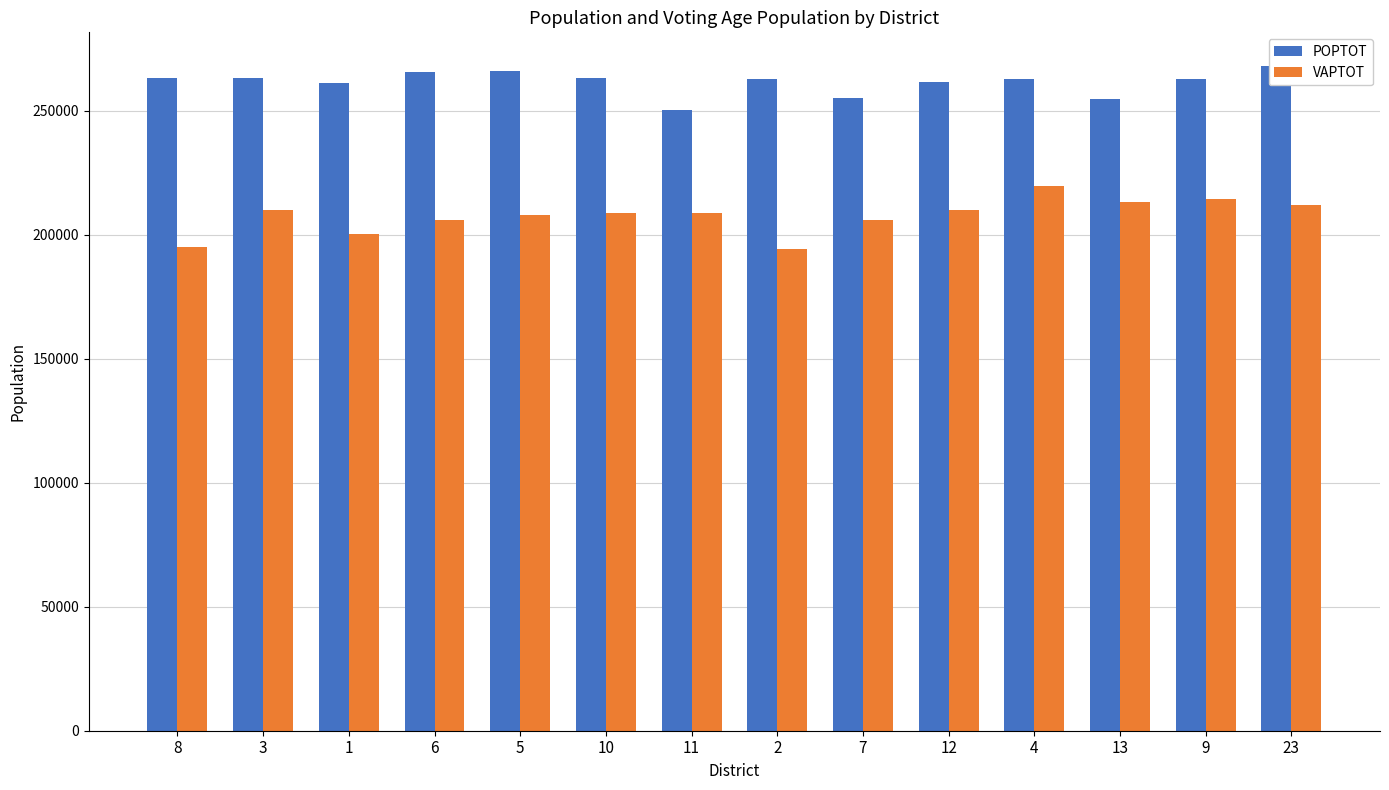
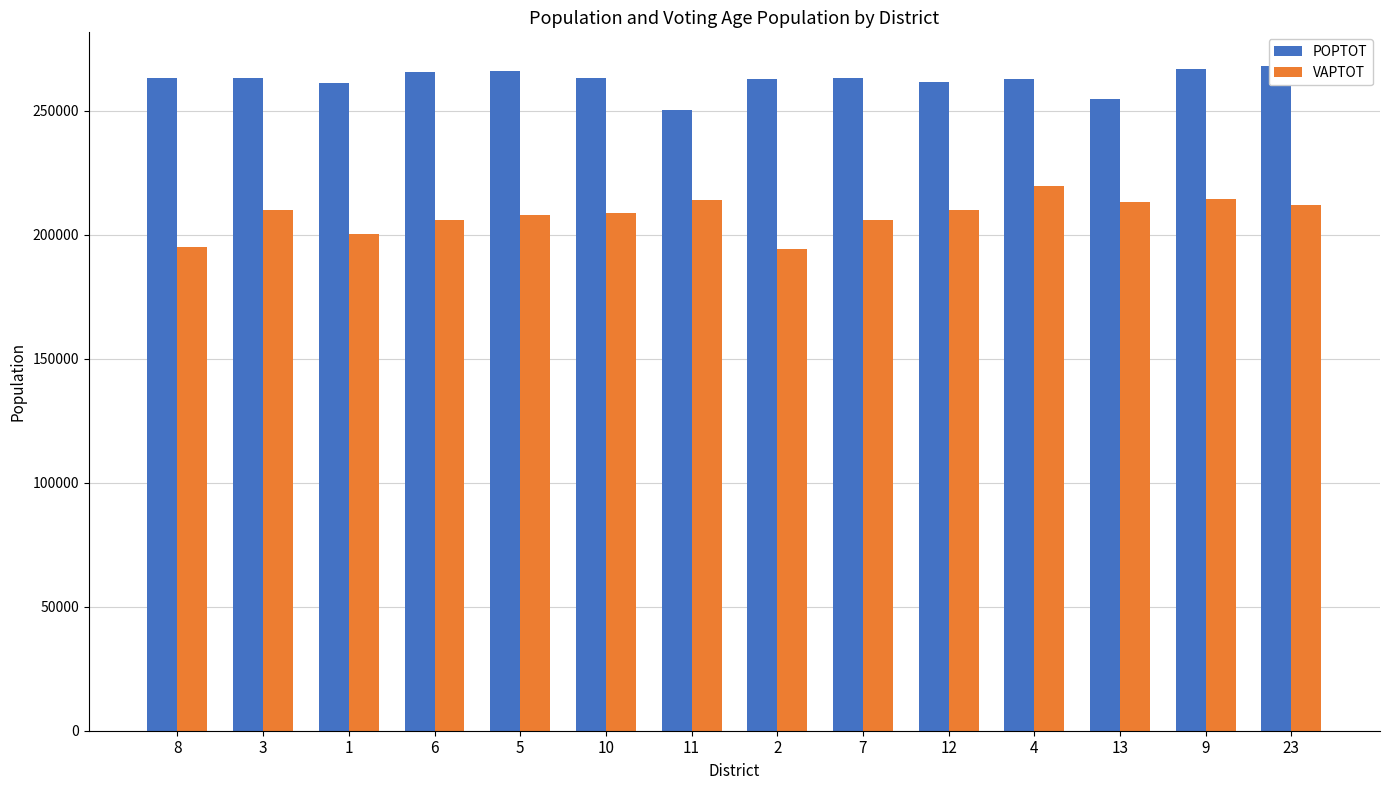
  {
    "POPTOT": {
      "8": 263000,
      "3": 263000,
      "1": 261000,
      "6": 265000,
      "5": 266000,
      "10": 263000,
      "11": 250000,
      "2": 263000,
-     "7": 255000,
+     "7": 263000,
      "12": 262000,
      "4": 263000,
      "13": 255000,
-     "9": 263000
+     "9": 267000
    },
    "VAPTOT": {
      "8": 195000,
      "3": 210000,
      "1": 200000,
      "6": 206000,
      "5": 208000,
      "10": 209000,
-     "11": 209000,
+     "11": 214000,
      "2": 194000,
      "7": 206000,
      "12": 210000,
      "4": 220000,
      "13": 213000,
      "9": 214000,
      "23": 212000
    }
  }
